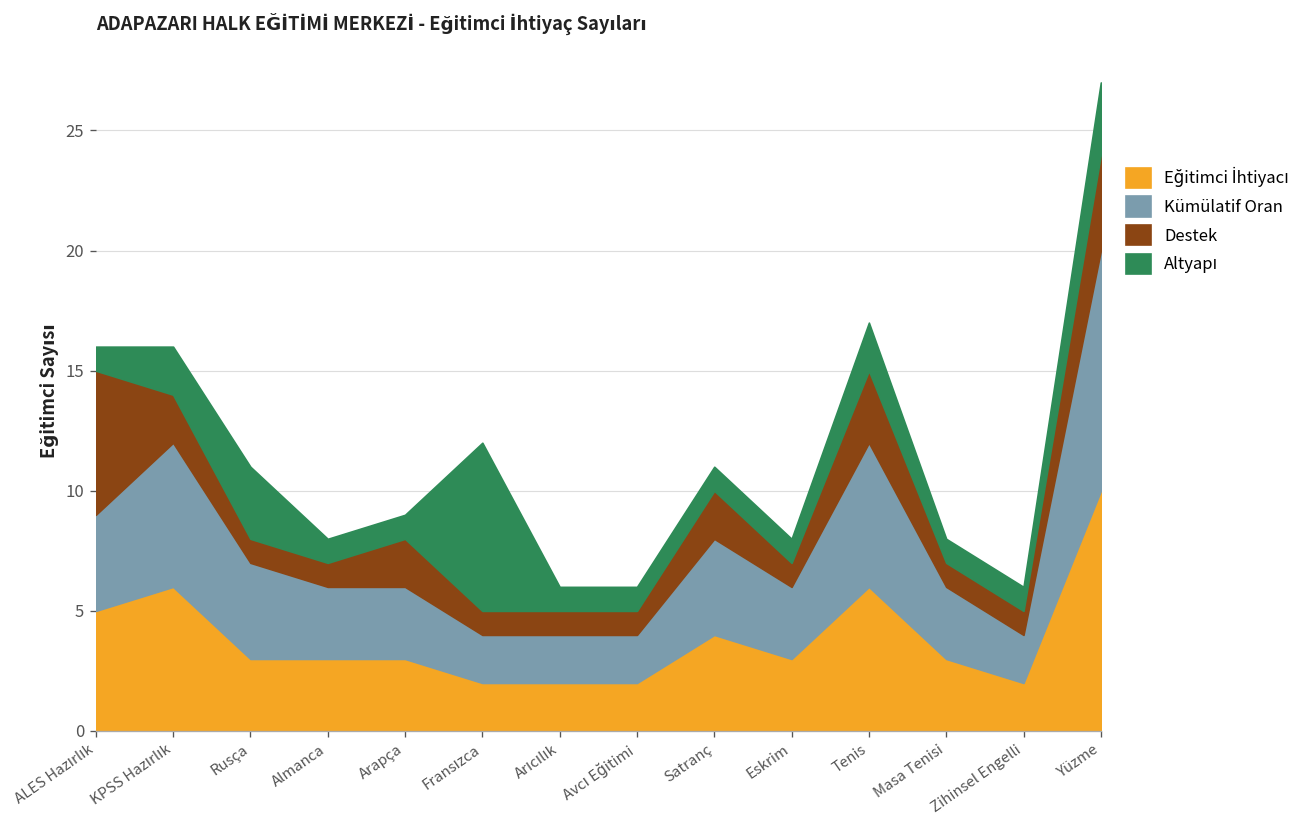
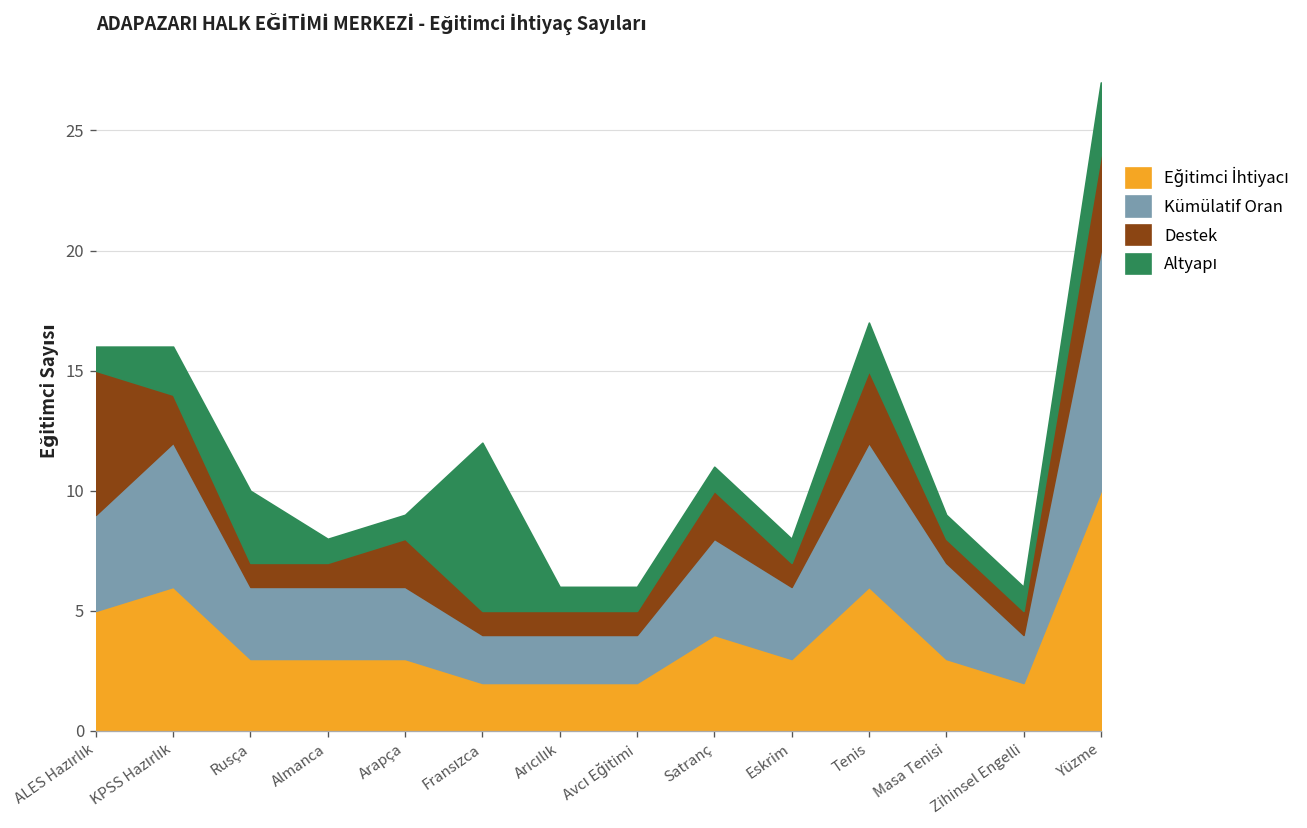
  {
    "Eğitimci İhtiyacı": {
      "ALES Hazırlık": 5,
      "KPSS Hazırlık": 6,
      "Rusça": 3,
      "Almanca": 3,
      "Arapça": 3,
      "Fransızca": 2,
      "Arıcılık": 2,
      "Avcı Eğitimi": 2,
      "Satranç": 4,
      "Eskrim": 3,
      "Tenis": 6,
      "Masa Tenisi": 3,
      "Zihinsel Engelli": 2,
      "Yüzme": 10
    },
    "Kümülatif Oran": {
      "ALES Hazırlık": 9,
      "KPSS Hazırlık": 12,
-     "Rusça": 4,
+     "Rusça": 3,
      "Almanca": 6,
      "Arapça": 6,
      "Fransızca": 4,
      "Arıcılık": 4,
      "Avcı Eğitimi": 4,
      "Satranç": 8,
      "Eskrim": 6,
      "Tenis": 12,
-     "Masa Tenisi": 3,
+     "Masa Tenisi": 4,
      "Zihinsel Engelli": 4,
      "Yüzme": 20
    },
    "Destek": {
      "ALES Hazırlık": 15,
      "KPSS Hazırlık": 14,
      "Almanca": 7,
      "Arapça": 8,
      "Fransızca": 5,
      "Arıcılık": 5,
      "Avcı Eğitimi": 5,
      "Satranç": 10,
      "Eskrim": 7,
      "Tenis": 15,
      "Zihinsel Engelli": 5,
      "Yüzme": 24
    },
    "Altyapı": {
      "ALES Hazırlık": 1,
      "KPSS Hazırlık": 2,
      "Rusça": 3,
      "Almanca": 1,
      "Arapça": 1,
      "Fransızca": 7,
      "Arıcılık": 1,
      "Avcı Eğitimi": 1,
      "Satranç": 1,
      "Eskrim": 1,
      "Tenis": 2,
      "Masa Tenisi": 1,
      "Zihinsel Engelli": 1,
      "Yüzme": 3
    }
  }
